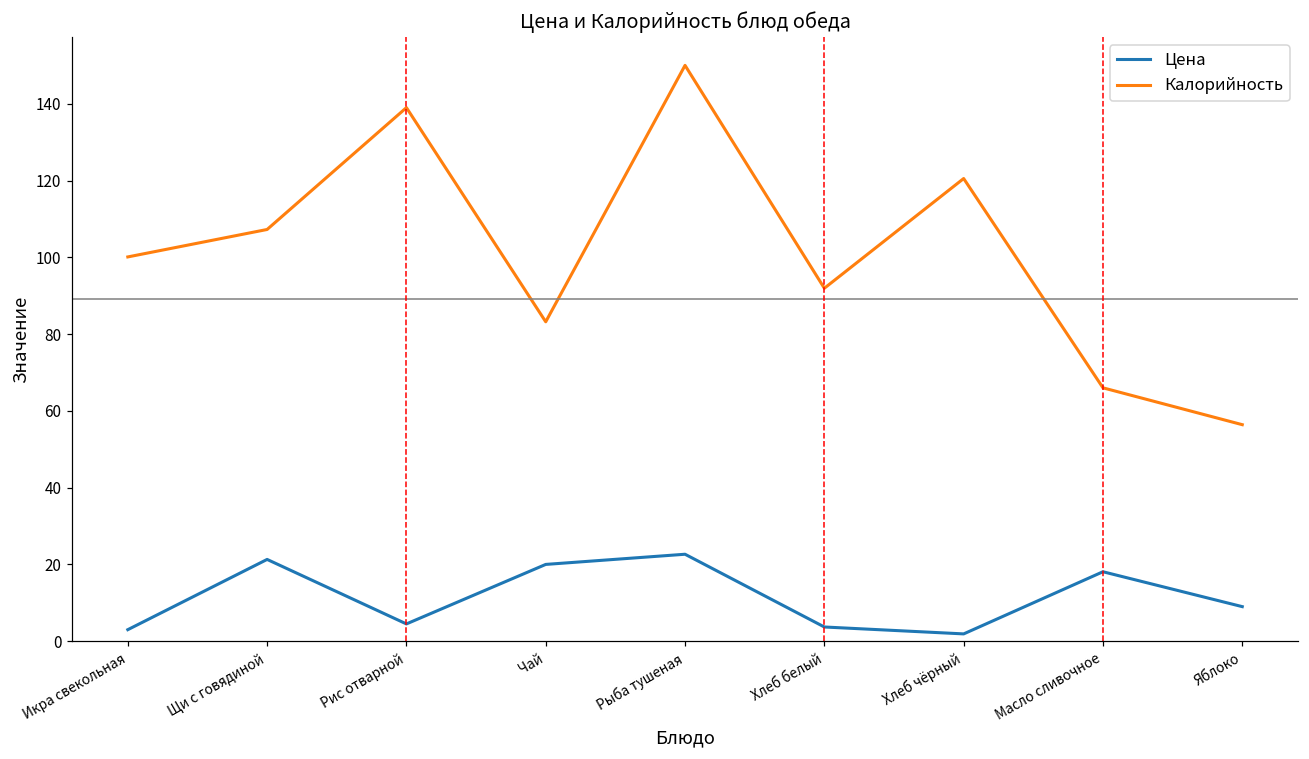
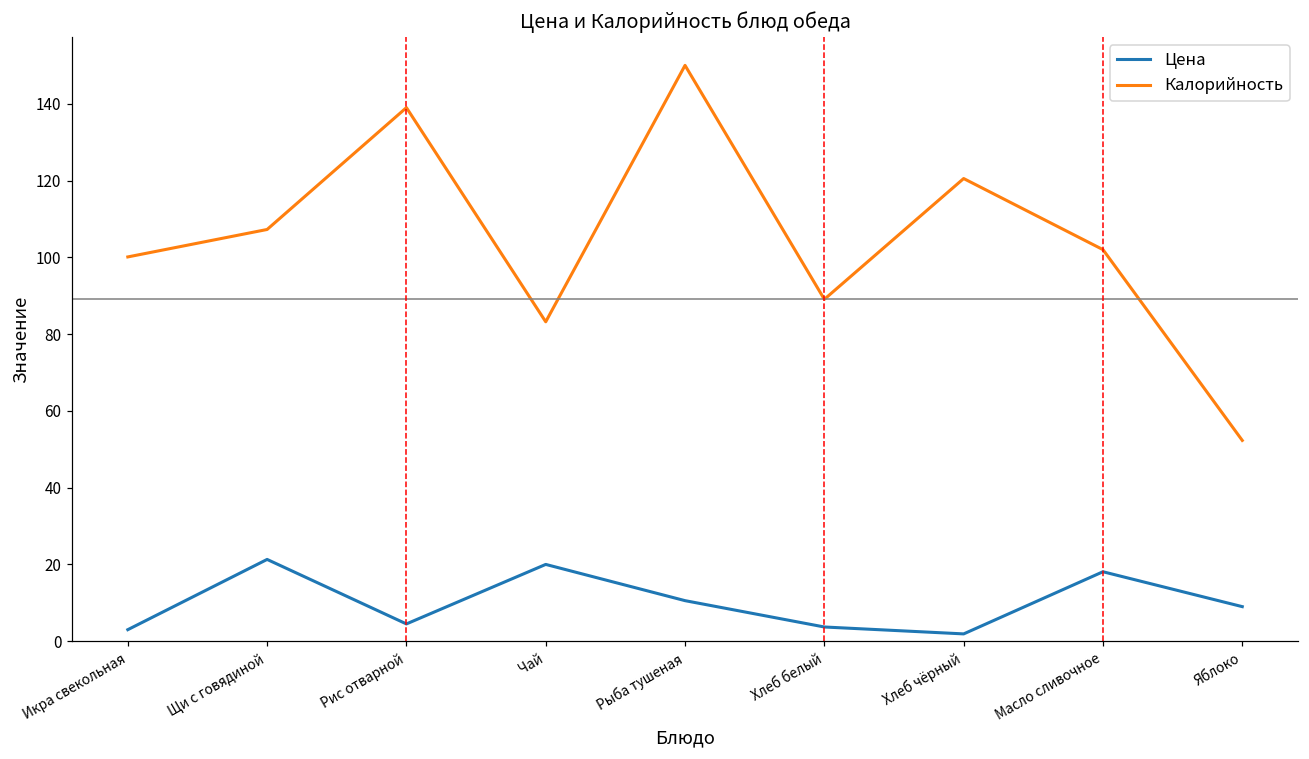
  {
    "Цена": {
      "Икра свекольная": 3,
      "Щи с говядиной": 21,
      "Рис отварной": 5,
      "Чай": 20,
-     "Рыба тушеная": 23,
+     "Рыба тушеная": 11,
      "Хлеб белый": 4,
      "Хлеб чёрный": 2,
      "Масло сливочное": 18,
      "Яблоко": 9
    },
    "Калорийность": {
      "Икра свекольная": 100,
      "Щи с говядиной": 107,
      "Рис отварной": 139,
      "Чай": 83,
      "Рыба тушеная": 150,
-     "Хлеб белый": 92,
+     "Хлеб белый": 89,
      "Хлеб чёрный": 121,
-     "Масло сливочное": 66,
-     "Яблоко": 56
+     "Масло сливочное": 102,
+     "Яблоко": 52
    }
  }
